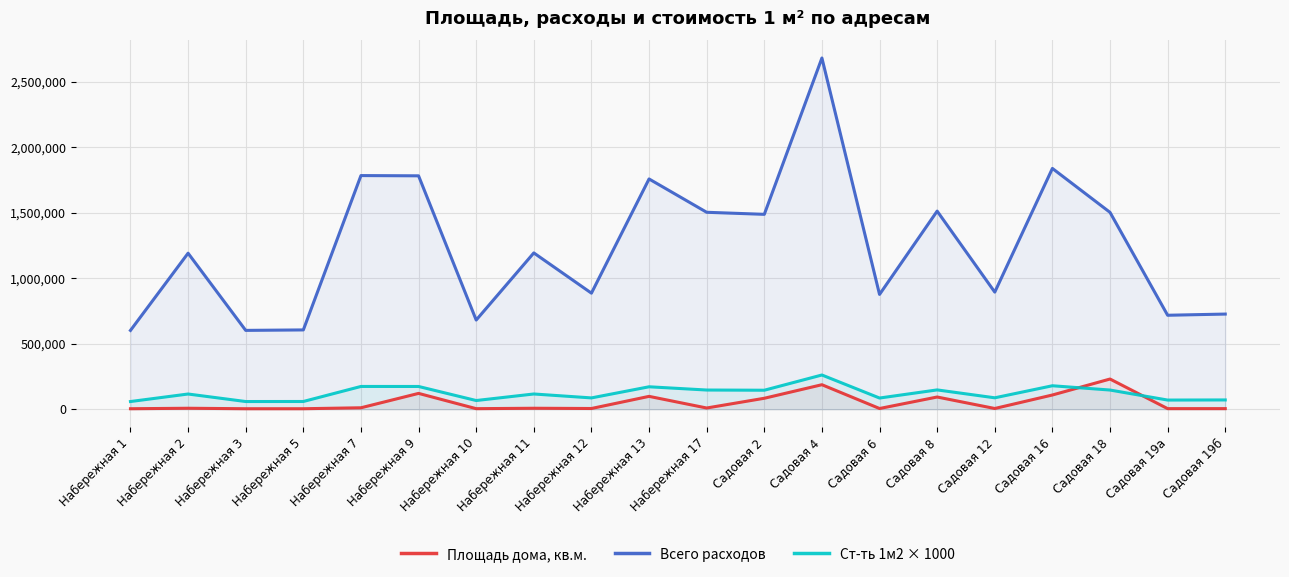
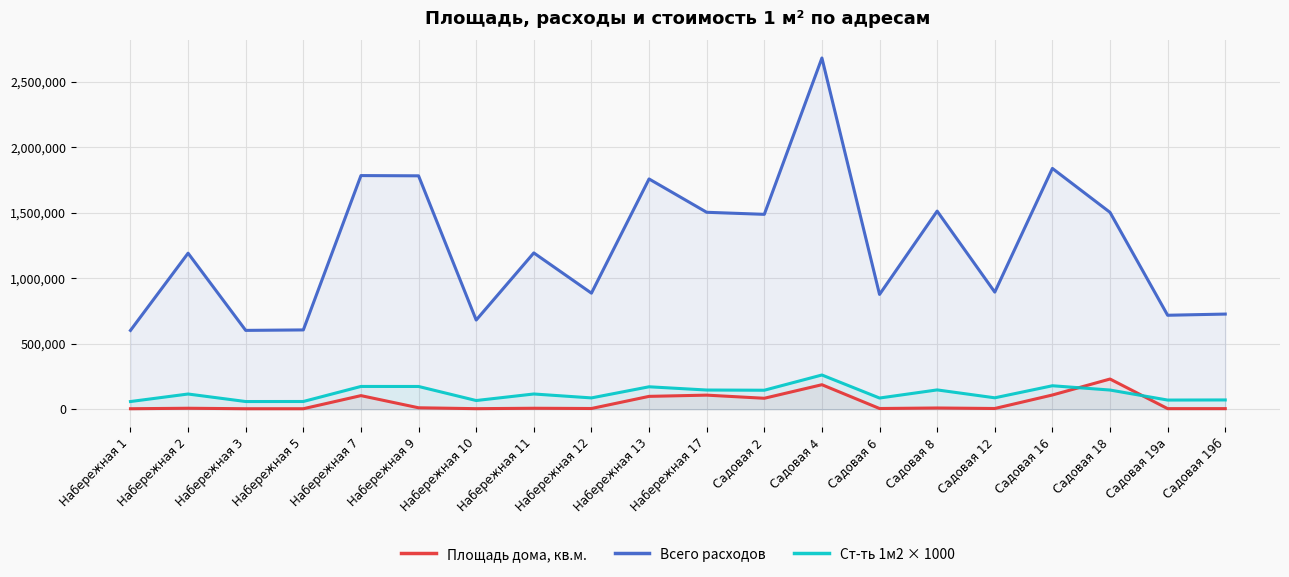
  {
    "Площадь дома, кв.м.": {
      "Набережная 1": "0",
      "Набережная 2": "10,000",
      "Набережная 3": "0",
      "Набережная 5": "0",
-     "Набережная 7": "10,000",
-     "Набережная 9": "120,000",
+     "Набережная 7": "100,000",
+     "Набережная 9": "10,000",
      "Набережная 10": "0",
      "Набережная 11": "10,000",
      "Набережная 12": "10,000",
      "Набережная 13": "100,000",
-     "Набережная 17": "10,000",
+     "Набережная 17": "110,000",
      "Садовая 2": "80,000",
      "Садовая 4": "190,000",
      "Садовая 6": "10,000",
-     "Садовая 8": "90,000",
+     "Садовая 8": "10,000",
      "Садовая 12": "10,000",
      "Садовая 16": "110,000",
      "Садовая 18": "230,000",
      "Садовая 19а": "0",
      "Садовая 19б": "0"
    },
    "Всего расходов": {
      "Набережная 1": "600,000",
      "Набережная 2": "1,190,000",
      "Набережная 3": "600,000",
      "Набережная 5": "600,000",
      "Набережная 7": "1,780,000",
      "Набережная 9": "1,780,000",
      "Набережная 10": "680,000",
      "Набережная 11": "1,190,000",
      "Набережная 12": "890,000",
      "Набережная 13": "1,760,000",
      "Набережная 17": "1,500,000",
      "Садовая 2": "1,490,000",
      "Садовая 4": "2,680,000",
      "Садовая 6": "880,000",
      "Садовая 8": "1,510,000",
      "Садовая 12": "890,000",
      "Садовая 16": "1,840,000",
      "Садовая 18": "1,500,000",
      "Садовая 19а": "720,000",
      "Садовая 19б": "730,000"
    },
    "Ст-ть 1м2 × 1000": {
      "Набережная 1": "60,000",
      "Набережная 2": "120,000",
      "Набережная 3": "60,000",
      "Набережная 5": "60,000",
      "Набережная 7": "170,000",
      "Набережная 9": "170,000",
      "Набережная 10": "70,000",
      "Набережная 11": "120,000",
      "Набережная 12": "90,000",
      "Набережная 13": "170,000",
      "Набережная 17": "150,000",
      "Садовая 2": "140,000",
      "Садовая 4": "260,000",
      "Садовая 6": "90,000",
      "Садовая 8": "150,000",
      "Садовая 12": "90,000",
      "Садовая 16": "180,000",
      "Садовая 18": "150,000",
      "Садовая 19а": "70,000",
      "Садовая 19б": "70,000"
    }
  }
